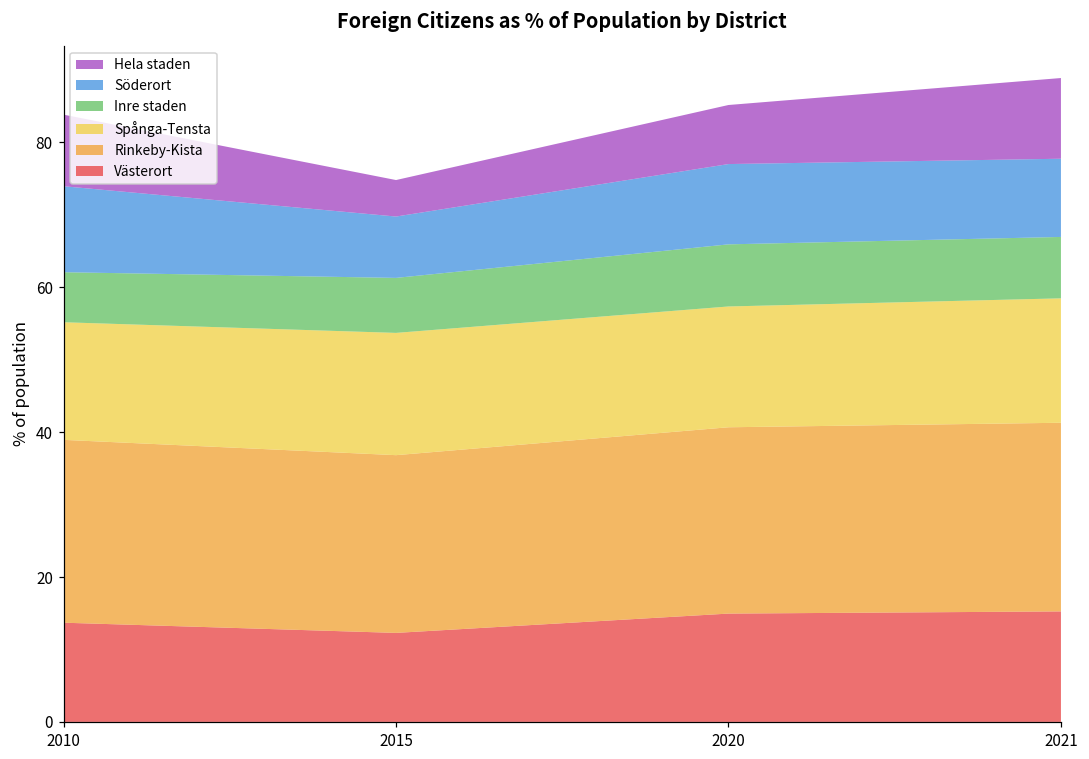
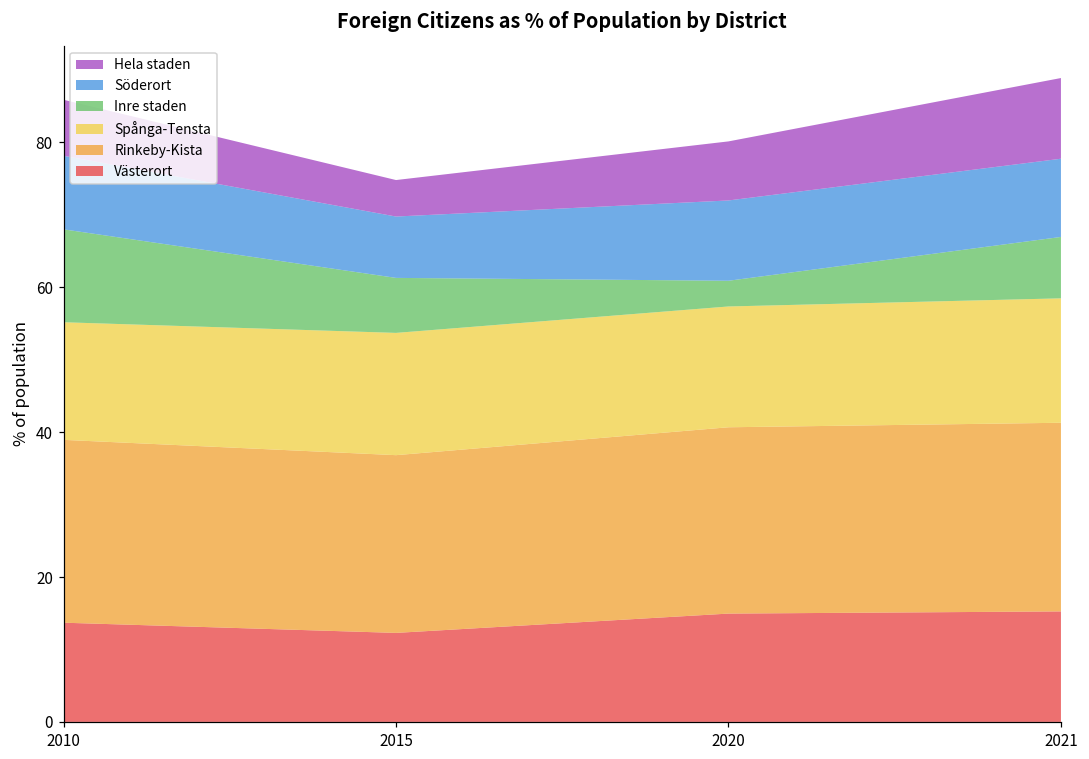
  {
    "Västerort": {
      "2010": 14,
      "2015": 12,
      "2020": 15,
      "2021": 15
    },
    "Inre staden": {
-     "2010": 7,
+     "2010": 13,
      "2015": 8,
-     "2020": 9,
+     "2020": 4,
      "2021": 8
    },
    "Söderort": {
-     "2010": 12,
+     "2010": 10,
      "2015": 8,
      "2020": 11,
      "2021": 11
    },
    "Hela staden": {
-     "2010": 10,
+     "2010": 8,
      "2015": 5,
      "2020": 8,
      "2021": 11
    }
  }
